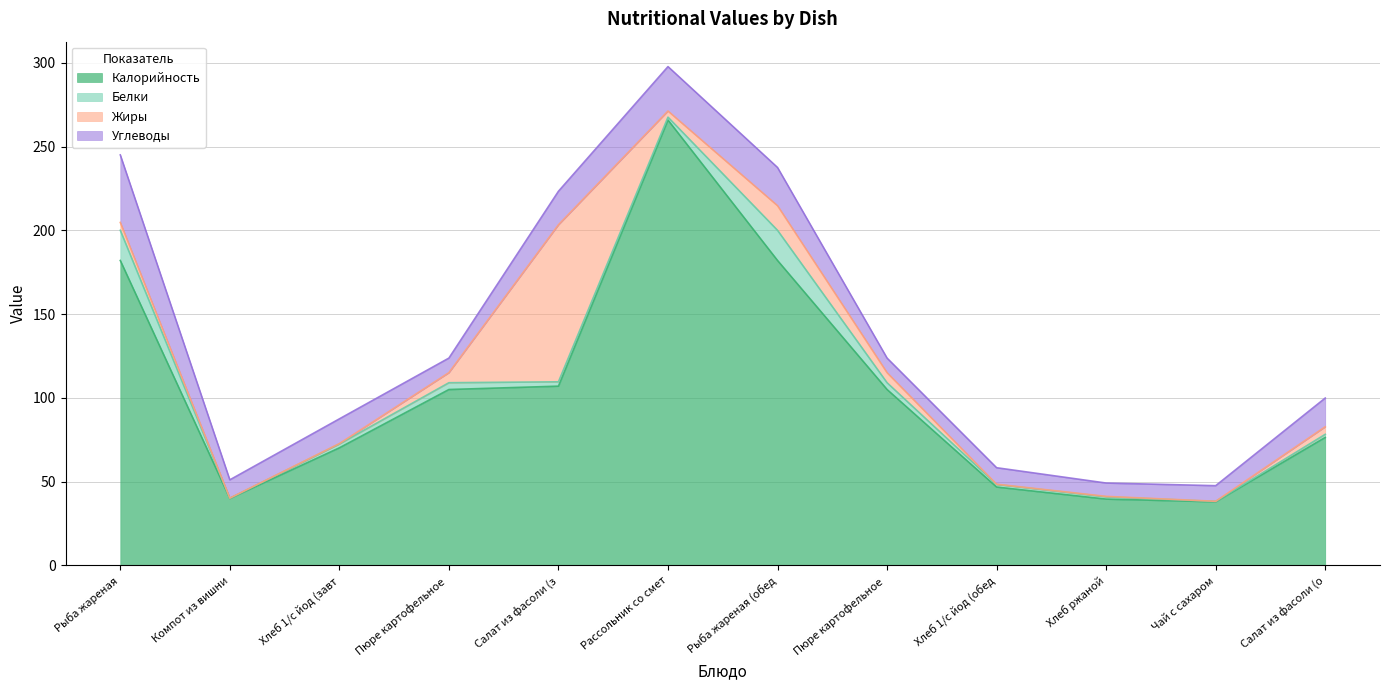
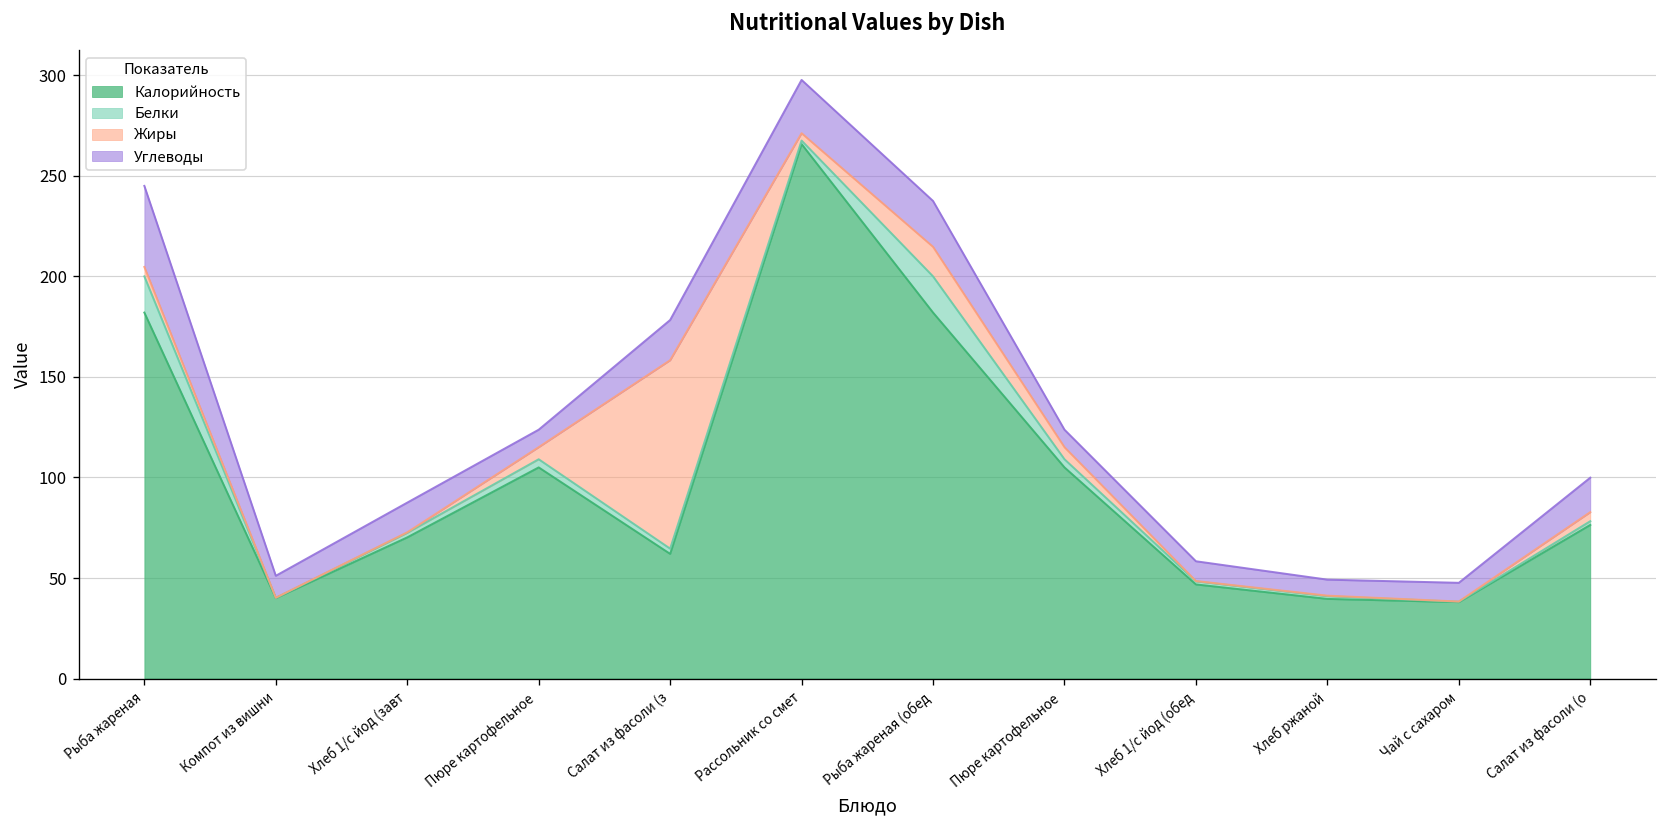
  {
    "Калорийность": {
      "Рыба жареная": 182,
      "Хлеб 1/с йод (завт": 70,
-     "Салат из фасоли (з": 107,
+     "Салат из фасоли (з": 62,
      "Рассольник со смет": 266,
      "Рыба жареная (обед": 182,
      "Салат из фасоли (о": 76
    },
    "Белки": {
      "Рыба жареная": 18,
      "Салат из фасоли (з": 3,
      "Рассольник со смет": 2,
      "Рыба жареная (обед": 18,
      "Салат из фасоли (о": 2
    },
    "Жиры": {
      "Рыба жареная": 5,
      "Салат из фасоли (з": 94,
      "Рассольник со смет": 4,
      "Рыба жареная (обед": 15,
      "Салат из фасоли (о": 5
    },
    "Углеводы": {
      "Рыба жареная": 40,
      "Компот из вишни": 11,
      "Хлеб 1/с йод (завт": 15,
      "Салат из фасоли (з": 20,
      "Рассольник со смет": 27,
      "Рыба жареная (обед": 23,
      "Хлеб 1/с йод (обед": 10,
      "Хлеб ржаной": 8,
      "Чай с сахаром": 9,
      "Салат из фасоли (о": 17
    }
  }
